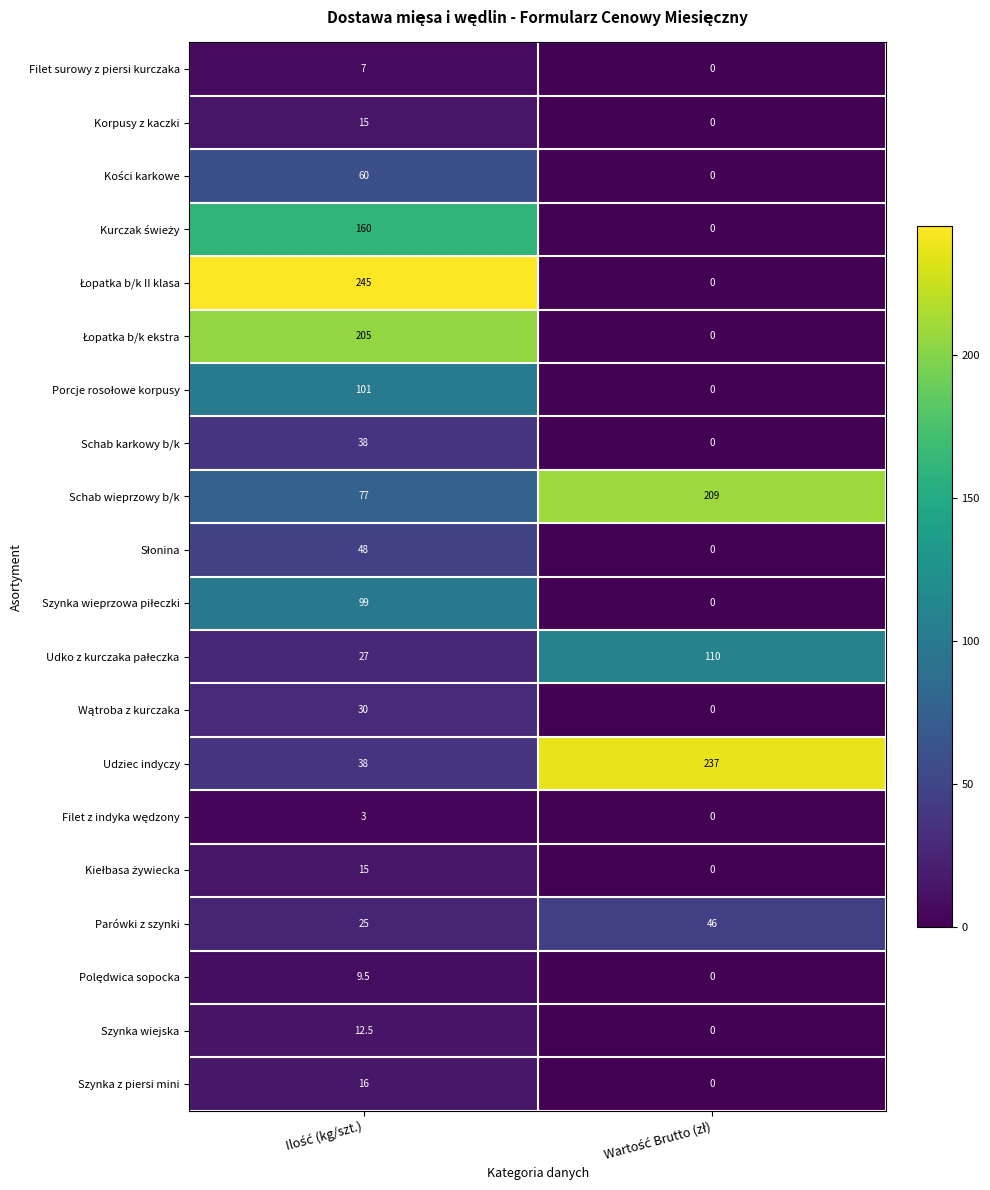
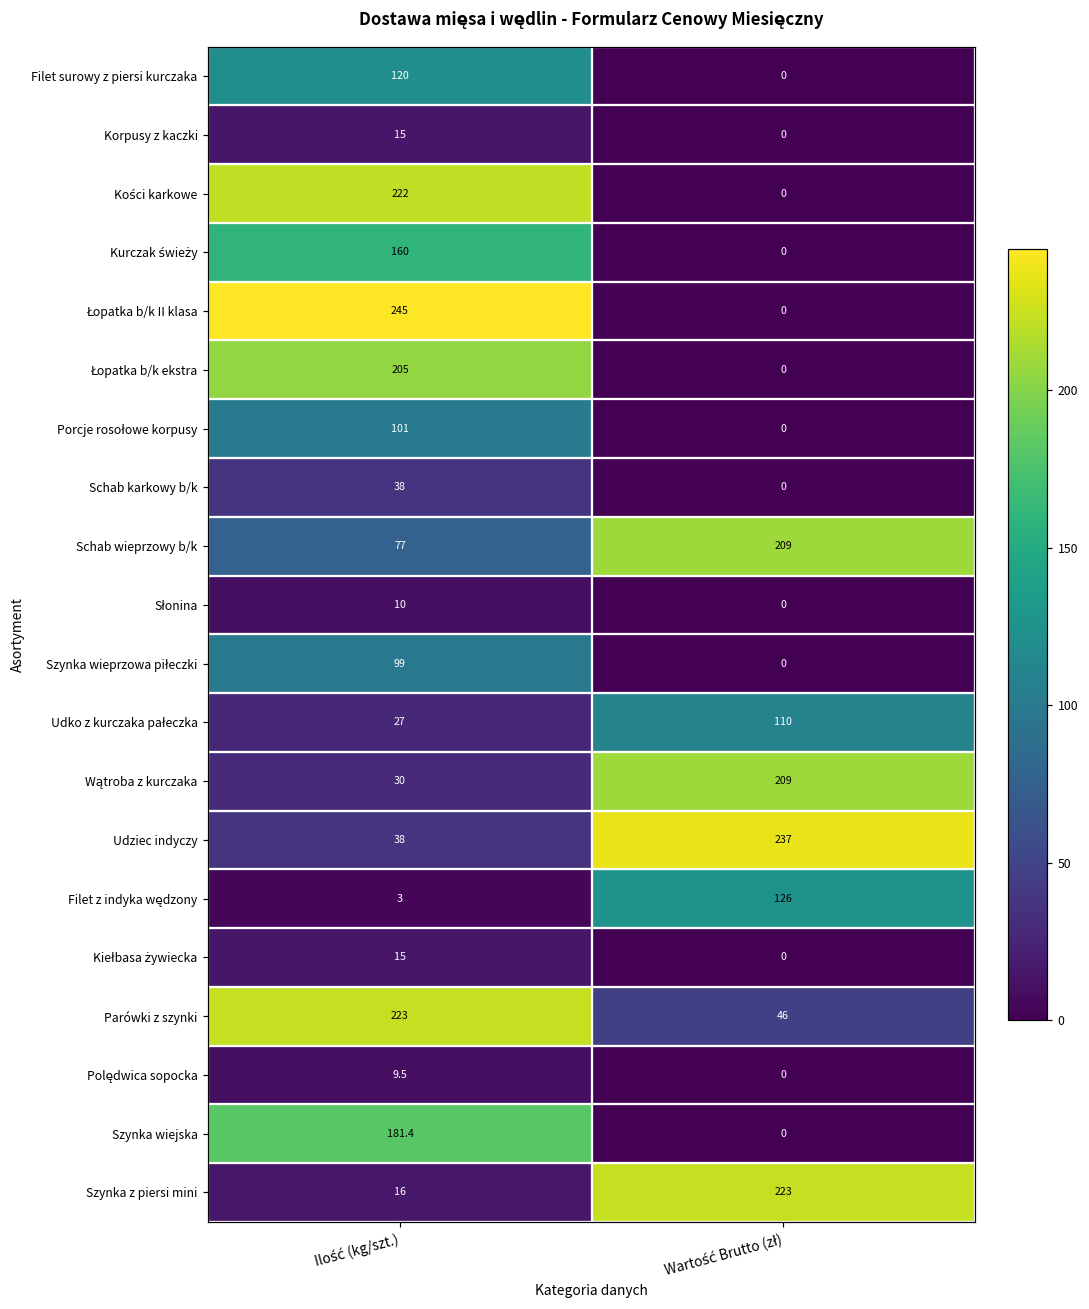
  {
    "Filet surowy z piersi kurczaka": {
-     "Ilość (kg/szt.)": 7,
+     "Ilość (kg/szt.)": 120,
      "Wartość Brutto (zł)": 0
    },
    "Korpusy z kaczki": {
      "Ilość (kg/szt.)": 15,
      "Wartość Brutto (zł)": 0
    },
    "Kości karkowe": {
-     "Ilość (kg/szt.)": 60,
+     "Ilość (kg/szt.)": 222,
      "Wartość Brutto (zł)": 0
    },
    "Kurczak świeży": {
      "Ilość (kg/szt.)": 160,
      "Wartość Brutto (zł)": 0
    },
    "Łopatka b/k II klasa": {
      "Ilość (kg/szt.)": 245,
      "Wartość Brutto (zł)": 0
    },
    "Łopatka b/k ekstra": {
      "Ilość (kg/szt.)": 205,
      "Wartość Brutto (zł)": 0
    },
    "Porcje rosołowe korpusy": {
      "Ilość (kg/szt.)": 101,
      "Wartość Brutto (zł)": 0
    },
    "Schab karkowy b/k": {
      "Ilość (kg/szt.)": 38,
      "Wartość Brutto (zł)": 0
    },
    "Schab wieprzowy b/k": {
      "Ilość (kg/szt.)": 77,
      "Wartość Brutto (zł)": 209
    },
    "Słonina": {
-     "Ilość (kg/szt.)": 48,
+     "Ilość (kg/szt.)": 10,
      "Wartość Brutto (zł)": 0
    },
    "Szynka wieprzowa piłeczki": {
      "Ilość (kg/szt.)": 99,
      "Wartość Brutto (zł)": 0
    },
    "Udko z kurczaka pałeczka": {
      "Ilość (kg/szt.)": 27,
      "Wartość Brutto (zł)": 110
    },
    "Wątroba z kurczaka": {
      "Ilość (kg/szt.)": 30,
-     "Wartość Brutto (zł)": 0
+     "Wartość Brutto (zł)": 209
    },
    "Udziec indyczy": {
      "Ilość (kg/szt.)": 38,
      "Wartość Brutto (zł)": 237
    },
    "Filet z indyka wędzony": {
      "Ilość (kg/szt.)": 3,
-     "Wartość Brutto (zł)": 0
+     "Wartość Brutto (zł)": 126
    },
    "Kiełbasa żywiecka": {
      "Ilość (kg/szt.)": 15,
      "Wartość Brutto (zł)": 0
    },
    "Parówki z szynki": {
-     "Ilość (kg/szt.)": 25,
+     "Ilość (kg/szt.)": 223,
      "Wartość Brutto (zł)": 46
    },
    "Polędwica sopocka": {
      "Ilość (kg/szt.)": 9.5,
      "Wartość Brutto (zł)": 0
    },
    "Szynka wiejska": {
-     "Ilość (kg/szt.)": 12.5,
+     "Ilość (kg/szt.)": 181.4,
      "Wartość Brutto (zł)": 0
    },
    "Szynka z piersi mini": {
      "Ilość (kg/szt.)": 16,
-     "Wartość Brutto (zł)": 0
+     "Wartość Brutto (zł)": 223
    }
  }
